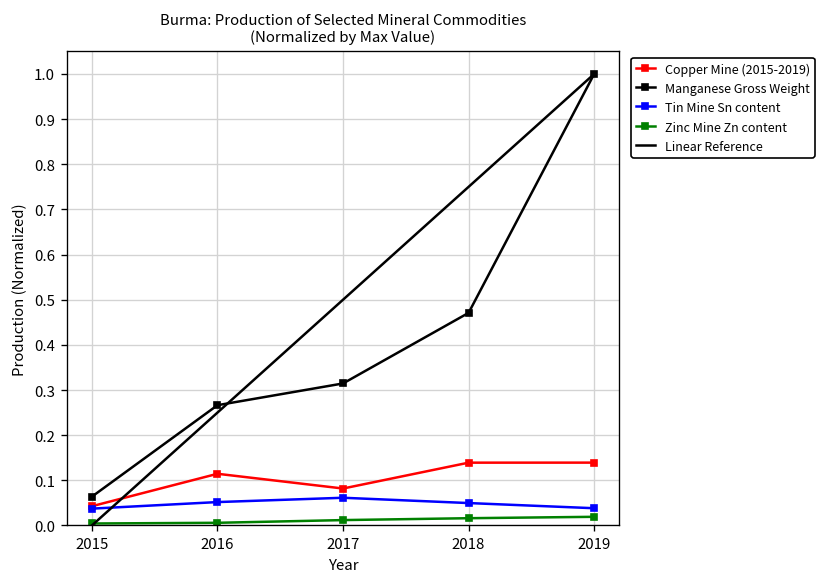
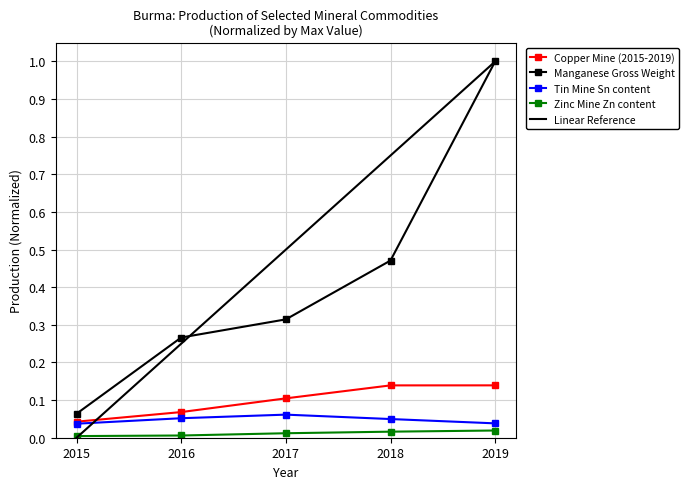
  {
    "Copper Mine (2015-2019)": {
-     "2016": 0.11,
-     "2017": 0.08,
+     "2016": 0.07,
+     "2017": 0.10,
      "2018": 0.14,
      "2019": 0.14
    },
    "Tin Mine Sn content": {
      "2016": 0.05,
      "2017": 0.06,
      "2018": 0.05,
      "2019": 0.04
    },
    "Zinc Mine Zn content": {
      "2016": 0.01,
      "2017": 0.01,
      "2018": 0.02,
      "2019": 0.02
    }
  }
